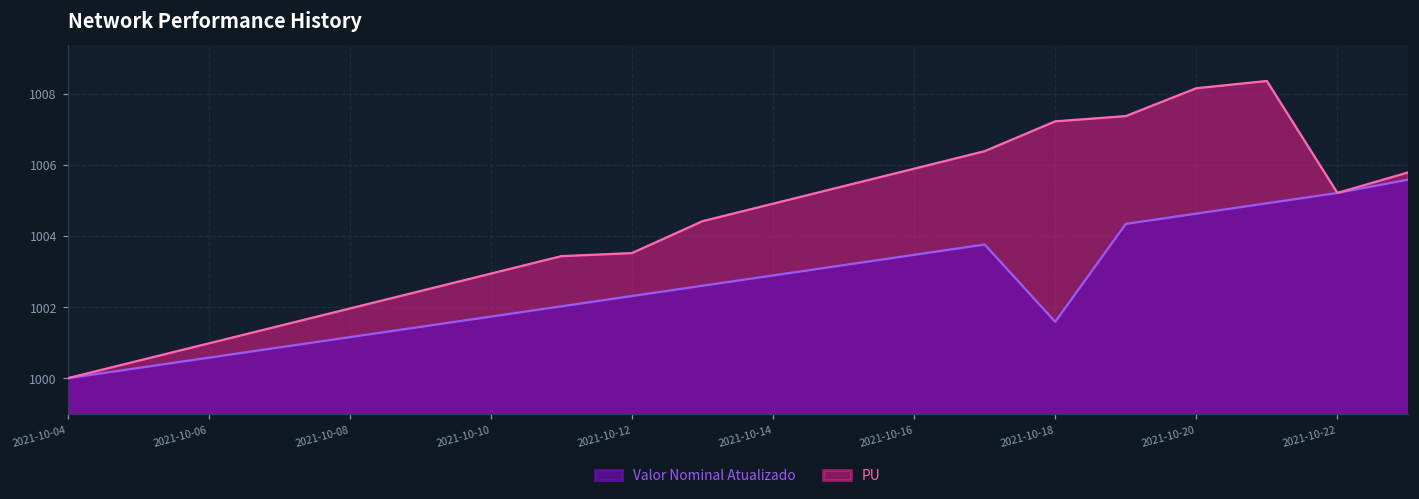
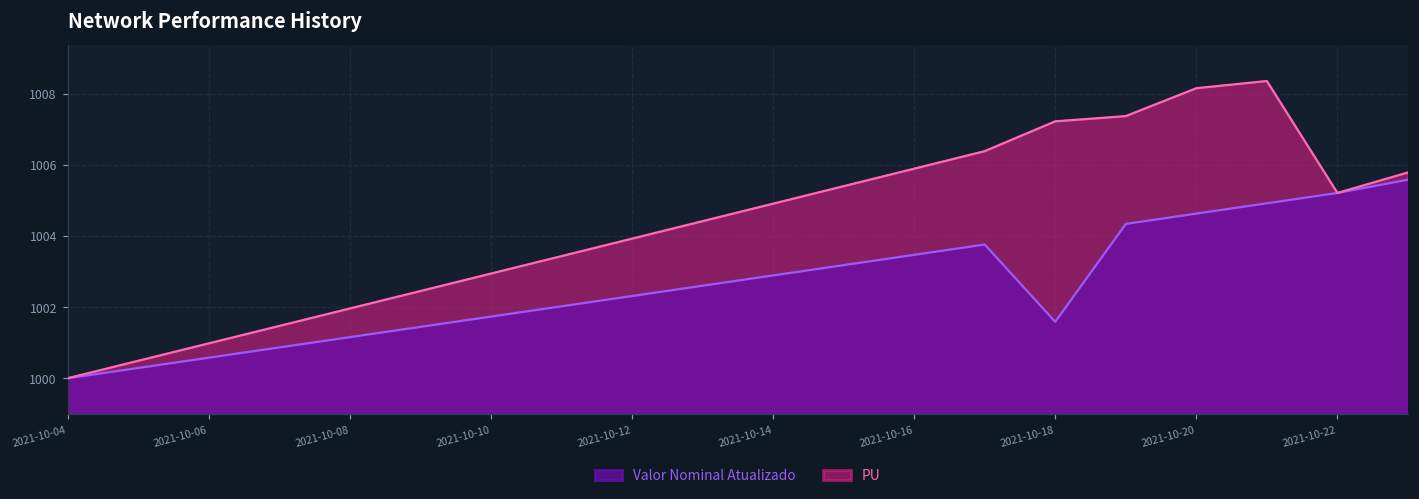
  {
    "Valor Nominal Atualizado": {
      "2021-10-06": 1000.6,
      "2021-10-08": 1001.2,
      "2021-10-10": 1001.7,
      "2021-10-12": 1002.3,
      "2021-10-14": 1002.9,
      "2021-10-16": 1003.5,
      "2021-10-18": 1001.6,
      "2021-10-20": 1004.6
    },
    "PU": {
      "2021-10-06": 1001.0,
      "2021-10-08": 1002.0,
      "2021-10-10": 1002.9,
-     "2021-10-12": 1003.5,
+     "2021-10-12": 1003.9,
      "2021-10-14": 1004.9,
      "2021-10-16": 1005.9,
      "2021-10-18": 1007.2,
      "2021-10-20": 1008.2
    }
  }
